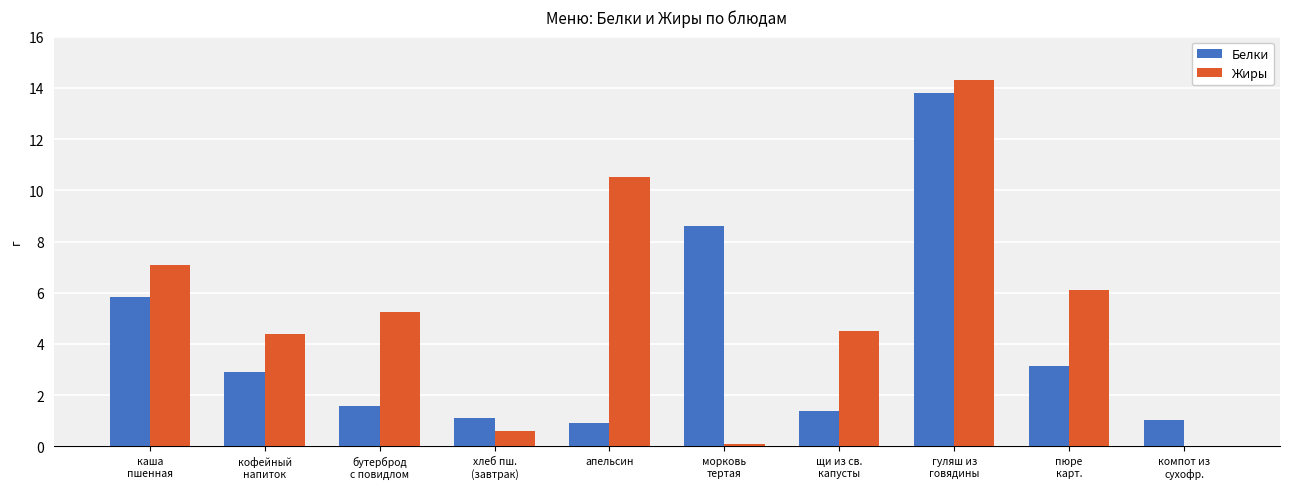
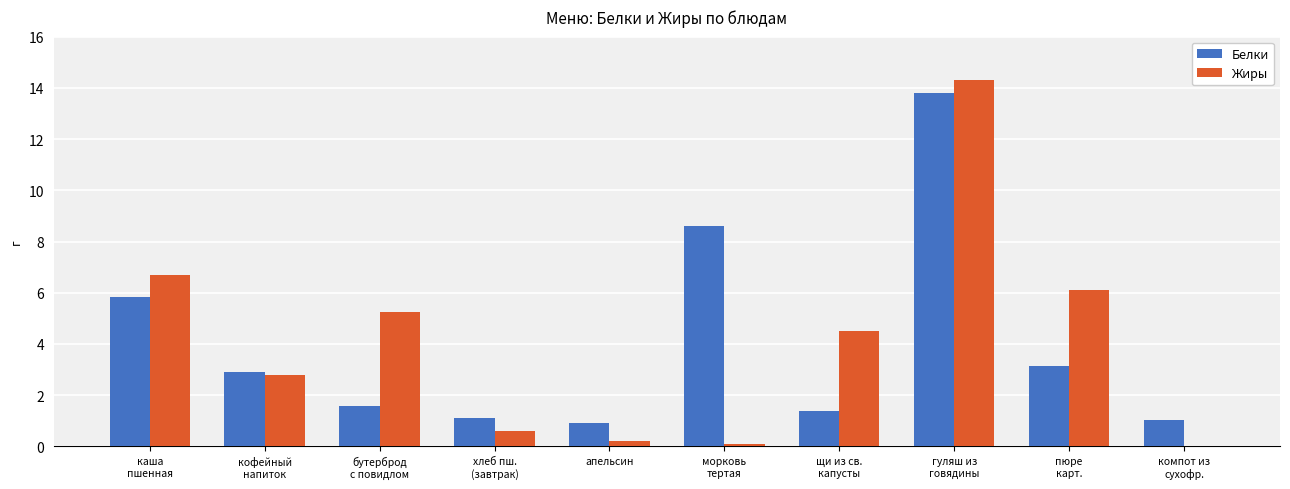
  {
    "Белки": {
      "каша пшенная": 5.9,
      "кофейный напиток": 2.9,
      "бутерброд с повидлом": 1.6,
      "хлеб пш. (завтрак)": 1.1,
      "апельсин": 0.9,
      "морковь тертая": 8.6,
      "щи из св. капусты": 1.4,
      "гуляш из говядины": 13.8,
      "пюре карт.": 3.2,
      "компот из сухофр.": 1.0
    },
    "Жиры": {
-     "каша пшенная": 7.1,
-     "кофейный напиток": 4.4,
+     "каша пшенная": 6.7,
+     "кофейный напиток": 2.8,
      "бутерброд с повидлом": 5.3,
      "хлеб пш. (завтрак)": 0.6,
-     "апельсин": 10.5,
+     "апельсин": 0.2,
      "морковь тертая": 0.1,
      "щи из св. капусты": 4.5,
      "гуляш из говядины": 14.3,
      "пюре карт.": 6.1
    }
  }
